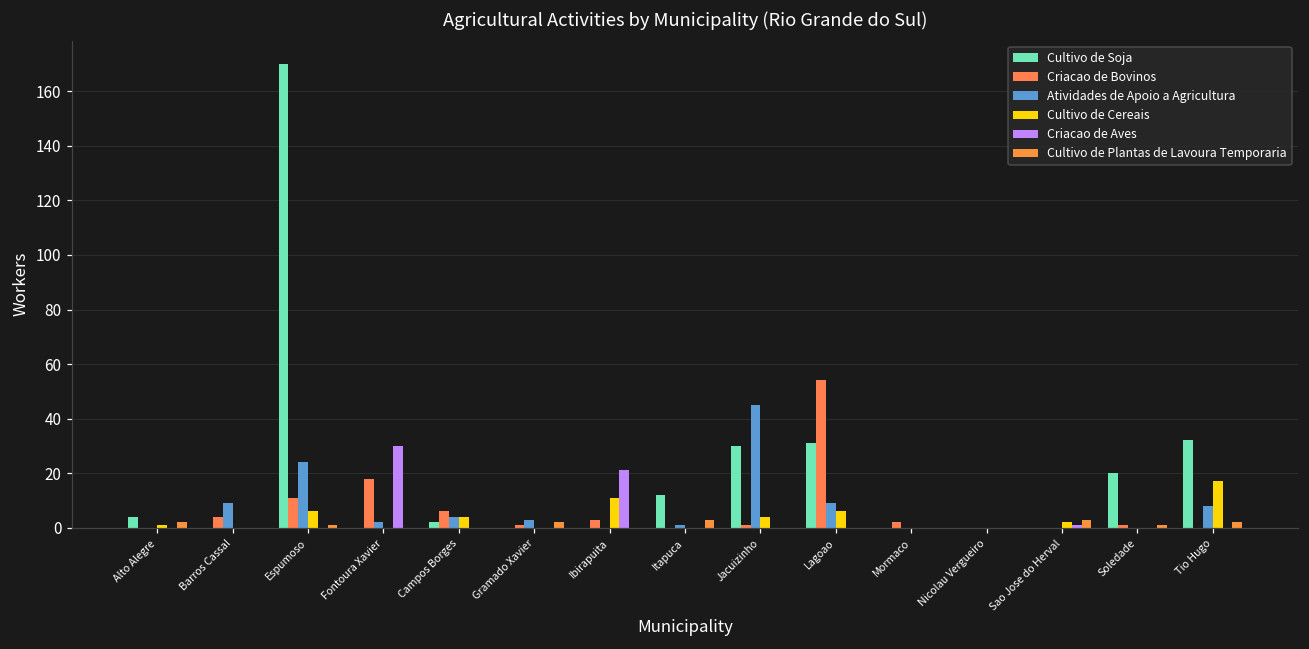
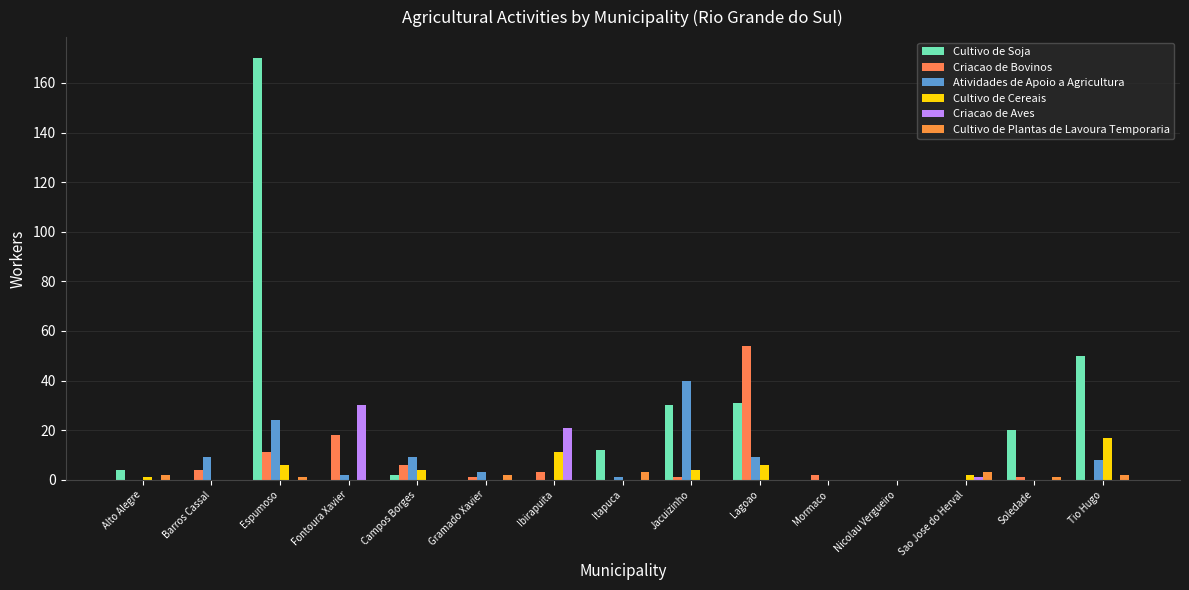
  {
    "Cultivo de Soja": {
      "Alto Alegre": 4,
      "Barros Cassal": 0,
      "Espumoso": 170,
      "Fontoura Xavier": 0,
      "Campos Borges": 2,
      "Gramado Xavier": 0,
      "Ibirapuita": 0,
      "Itapuca": 12,
      "Jacuizinho": 30,
      "Lagoao": 31,
      "Mormaco": 0,
      "Nicolau Vergueiro": 0,
      "Sao Jose do Herval": 0,
      "Soledade": 20,
-     "Tio Hugo": 32
+     "Tio Hugo": 50
    },
    "Atividades de Apoio a Agricultura": {
      "Alto Alegre": 0,
      "Barros Cassal": 9,
      "Espumoso": 24,
      "Fontoura Xavier": 2,
-     "Campos Borges": 4,
+     "Campos Borges": 9,
      "Gramado Xavier": 3,
      "Ibirapuita": 0,
-     "Jacuizinho": 45,
+     "Jacuizinho": 40,
      "Lagoao": 9,
      "Mormaco": 0,
      "Nicolau Vergueiro": 0,
      "Sao Jose do Herval": 0,
      "Soledade": 0,
      "Tio Hugo": 8
    },
    "Cultivo de Cereais": {
      "Barros Cassal": 0,
      "Espumoso": 6,
      "Fontoura Xavier": 0,
      "Campos Borges": 4,
      "Gramado Xavier": 0,
      "Ibirapuita": 11,
      "Itapuca": 0,
      "Jacuizinho": 4,
      "Lagoao": 6,
      "Mormaco": 0,
      "Nicolau Vergueiro": 0,
      "Sao Jose do Herval": 2,
      "Soledade": 0,
      "Tio Hugo": 17
    },
    "Criacao de Aves": {
      "Alto Alegre": 0,
      "Barros Cassal": 0,
      "Espumoso": 0,
      "Fontoura Xavier": 30,
      "Campos Borges": 0,
      "Gramado Xavier": 0,
      "Ibirapuita": 21,
      "Itapuca": 0,
      "Jacuizinho": 0,
      "Lagoao": 0,
      "Mormaco": 0,
      "Nicolau Vergueiro": 0,
      "Soledade": 0,
      "Tio Hugo": 0
    }
  }
